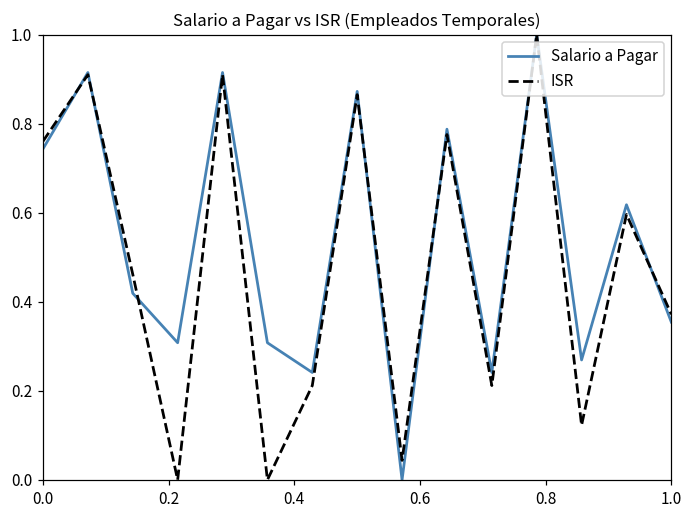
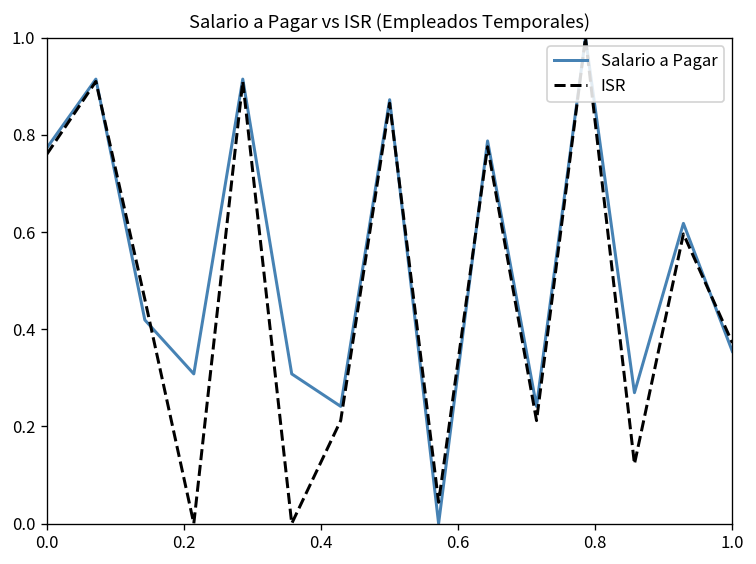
  {
    "Salario a Pagar": {
-     "0.0": 0.74,
+     "0.0": 0.77,
      "1.0": 0.35
    },
    "ISR": {
      "0.0": 0.76,
      "1.0": 0.37
    }
  }
